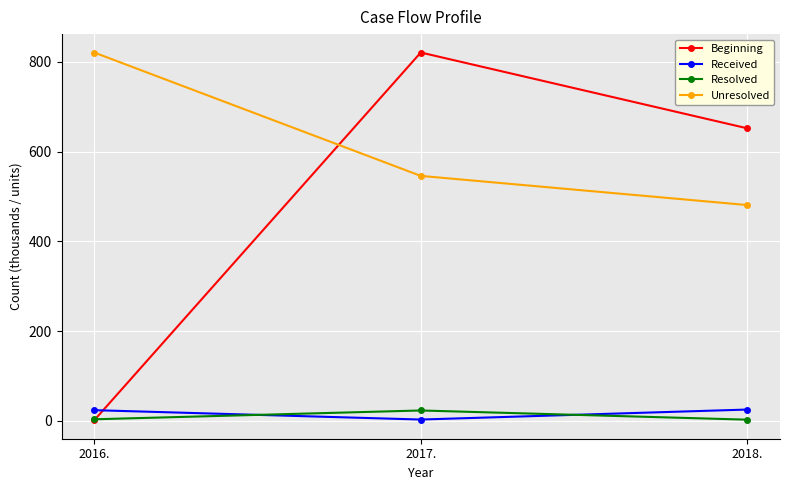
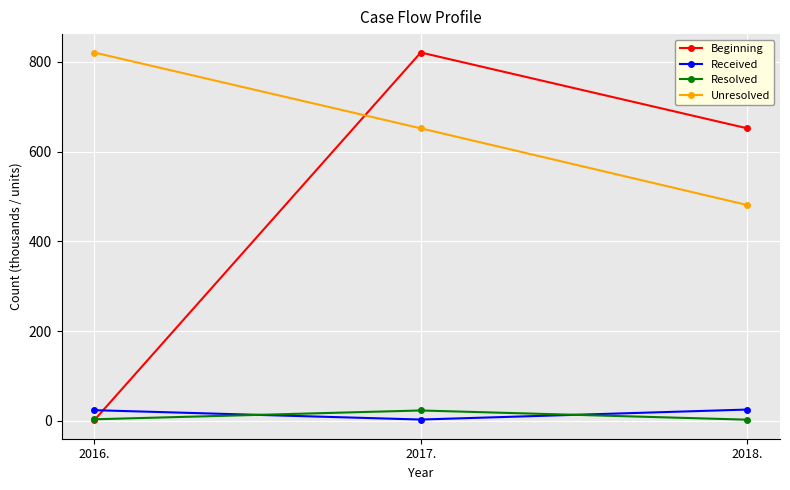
  {
    "Beginning": {
      "2017.": 820,
      "2018.": 650
    },
    "Received": {
      "2016.": 20,
      "2017.": 0,
      "2018.": 30
    },
    "Resolved": {
      "2017.": 20,
      "2018.": 0
    },
    "Unresolved": {
      "2016.": 820,
-     "2017.": 550,
+     "2017.": 650,
      "2018.": 480
    }
  }
